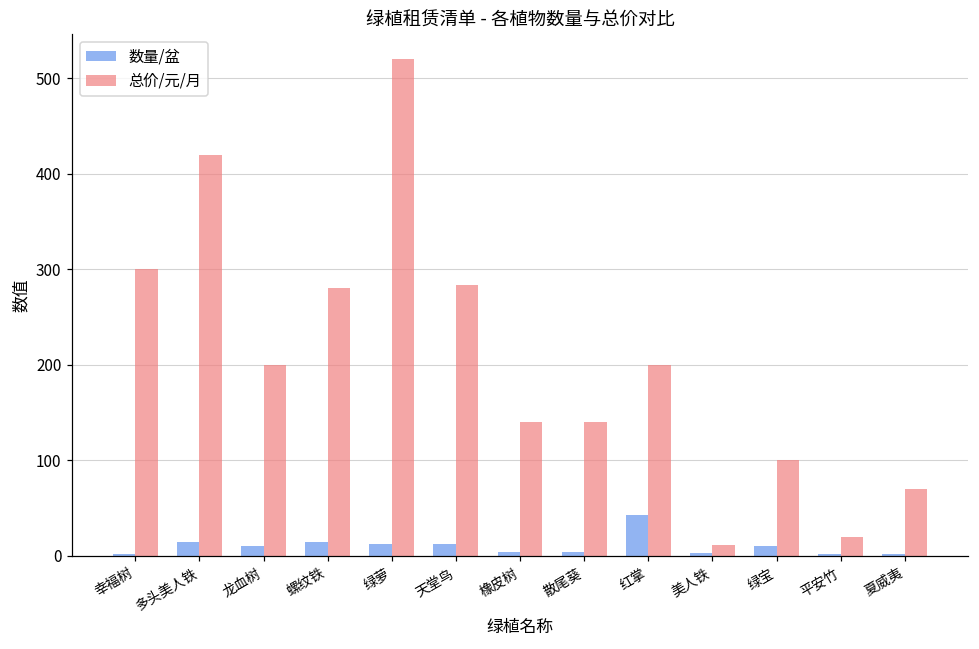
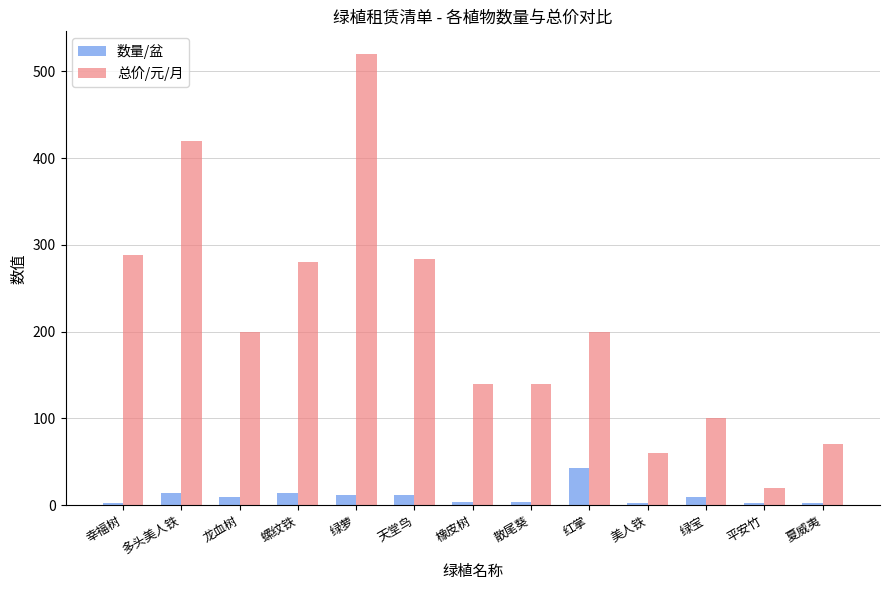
  {
    "数量/盆": {
      "多头美人铁": 10,
      "龙血树": 10,
      "螺纹铁": 10,
      "绿萝": 10,
      "天堂鸟": 10,
      "橡皮树": 0,
      "散尾葵": 0,
      "红掌": 40,
      "美人铁": 0,
      "绿宝": 10
    },
    "总价/元/月": {
-     "幸福树": 300,
+     "幸福树": 290,
      "多头美人铁": 420,
      "龙血树": 200,
      "螺纹铁": 280,
      "绿萝": 520,
      "天堂鸟": 280,
      "橡皮树": 140,
      "散尾葵": 140,
      "红掌": 200,
-     "美人铁": 10,
+     "美人铁": 60,
      "绿宝": 100,
      "平安竹": 20,
      "夏威夷": 70
    }
  }
